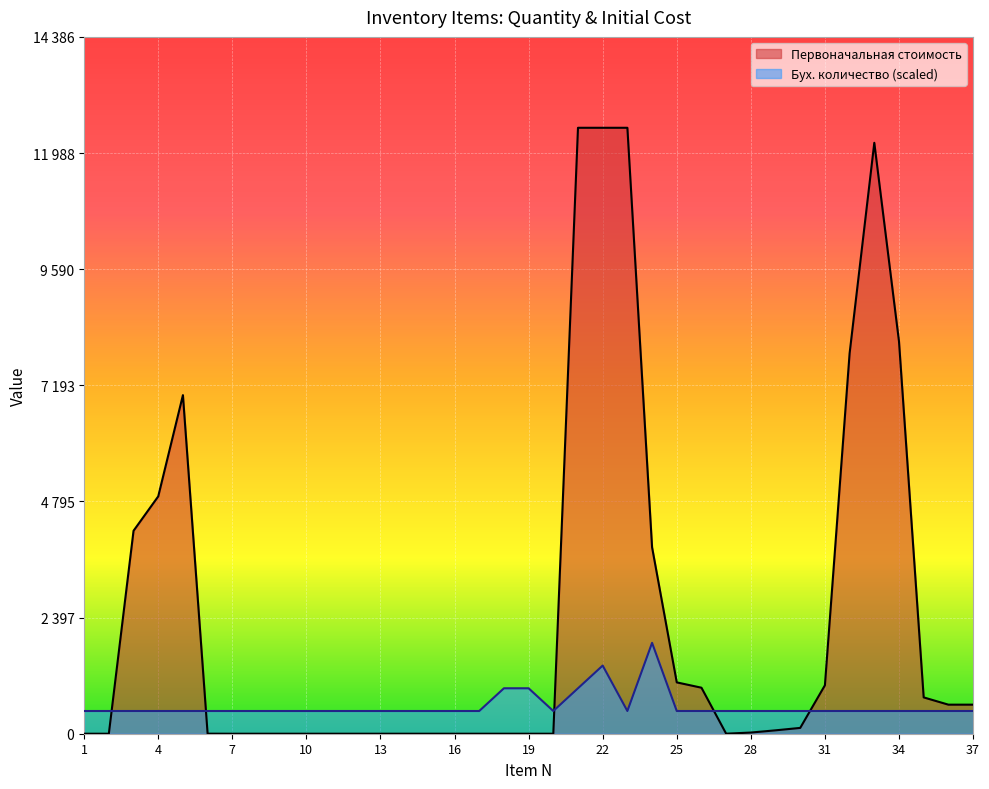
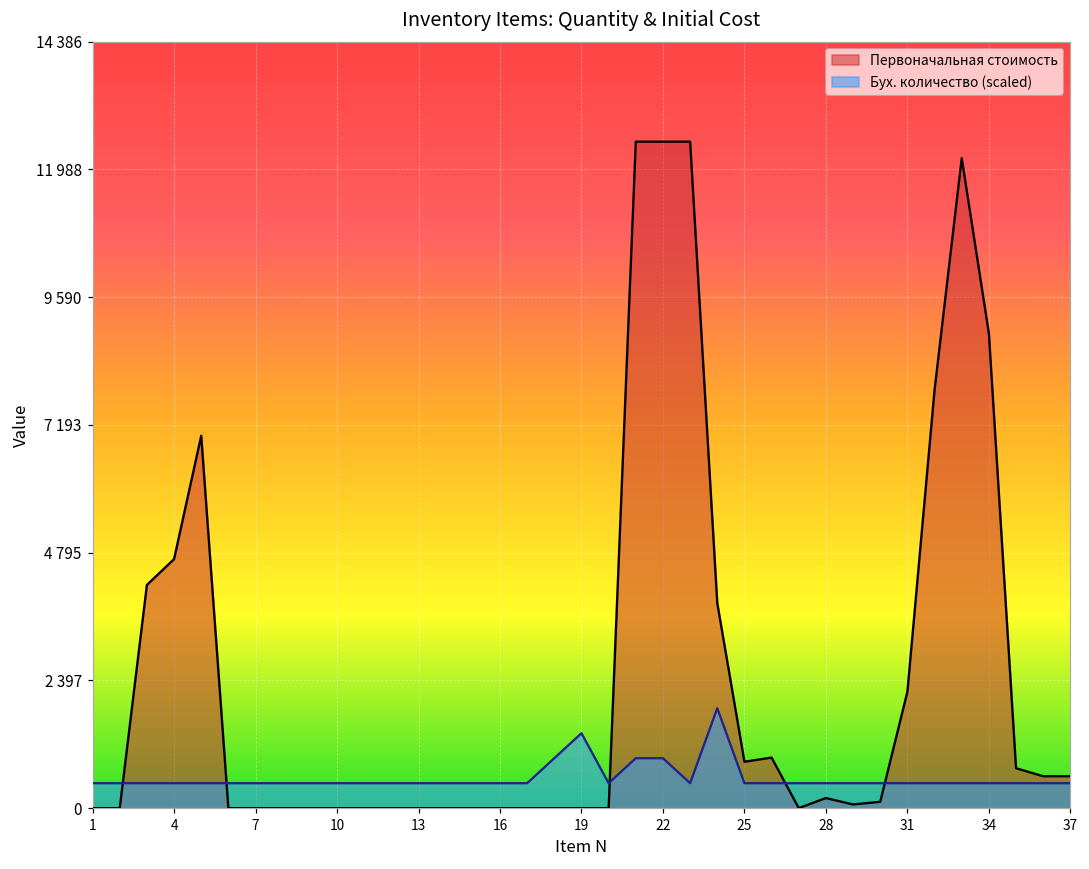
  {
    "Первоначальная стоимость": {
      "1": 0,
-     "4": 4900,
+     "4": 4700,
      "7": 0,
      "10": 0,
      "13": 0,
      "16": 0,
      "19": 0,
      "22": 12500,
-     "25": 1100,
-     "28": 0,
-     "31": 1000,
-     "34": 8100,
+     "25": 900,
+     "28": 200,
+     "31": 2200,
+     "34": 8900,
      "37": 600
    },
    "Бух. количество (scaled)": {
      "1": 500,
      "4": 500,
      "7": 500,
      "10": 500,
      "13": 500,
      "16": 500,
-     "19": 900,
-     "22": 1400,
+     "19": 1400,
+     "22": 900,
      "25": 500,
      "28": 500,
      "31": 500,
      "34": 500,
      "37": 500
    }
  }
